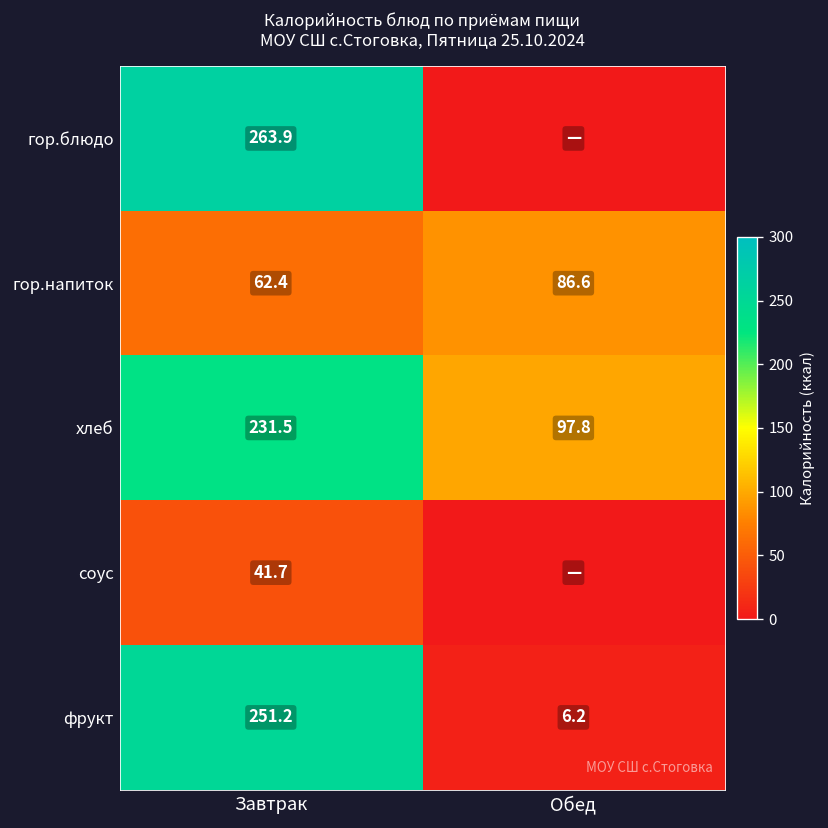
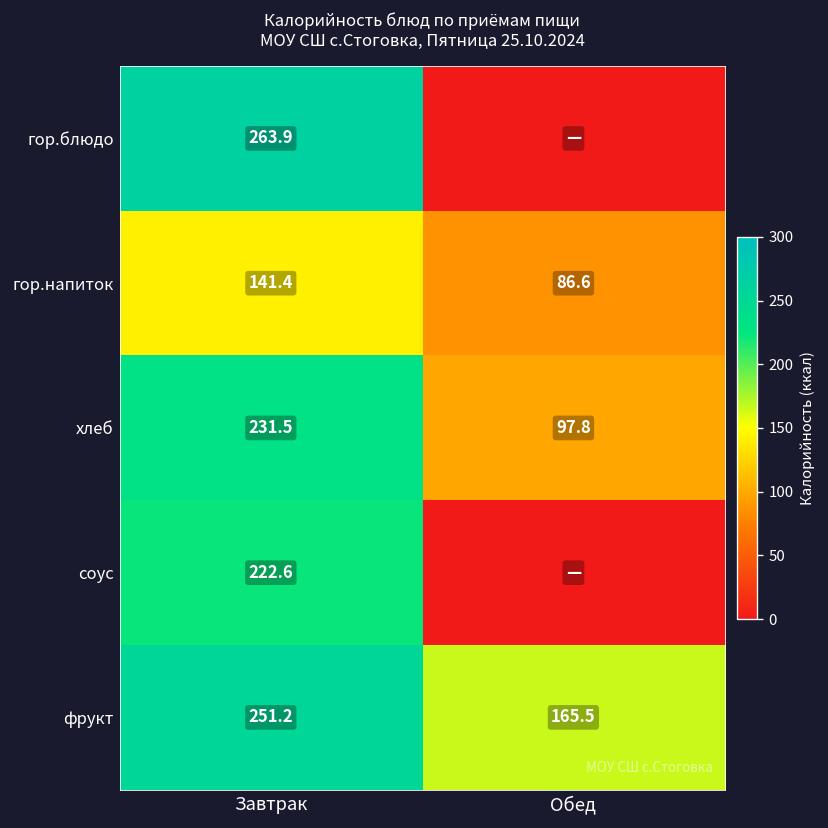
  {
    "гор.напиток": {
-     "Завтрак": 62.4
+     "Завтрак": 141.4
    },
    "соус": {
-     "Завтрак": 41.7
+     "Завтрак": 222.6
    },
    "фрукт": {
-     "Обед": 6.2
+     "Обед": 165.5
    }
  }
